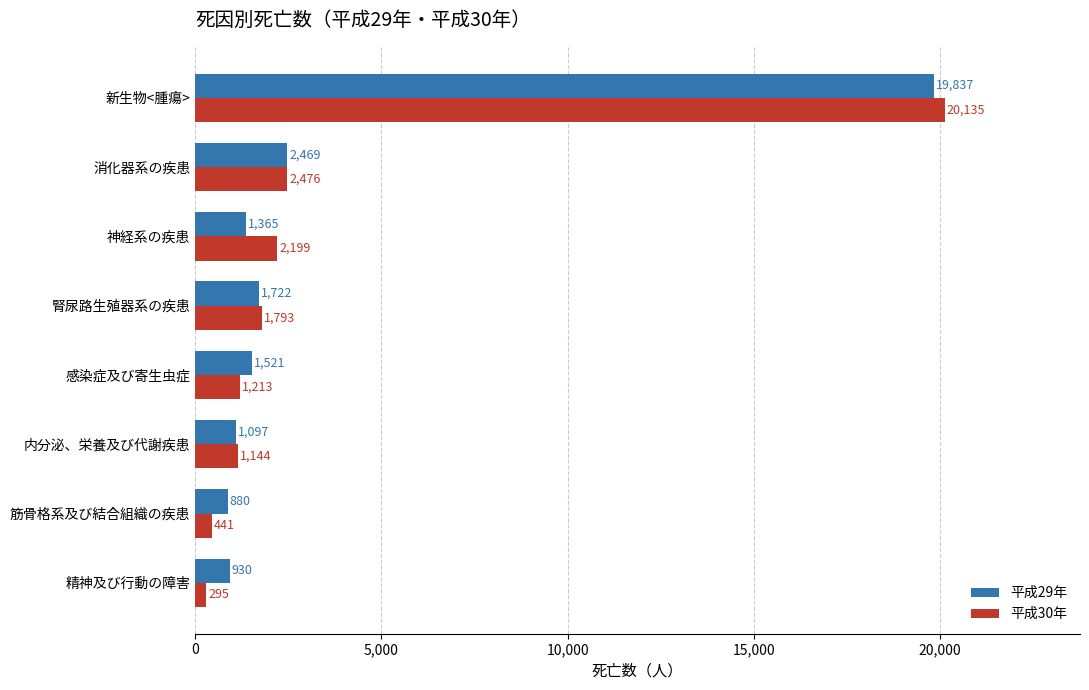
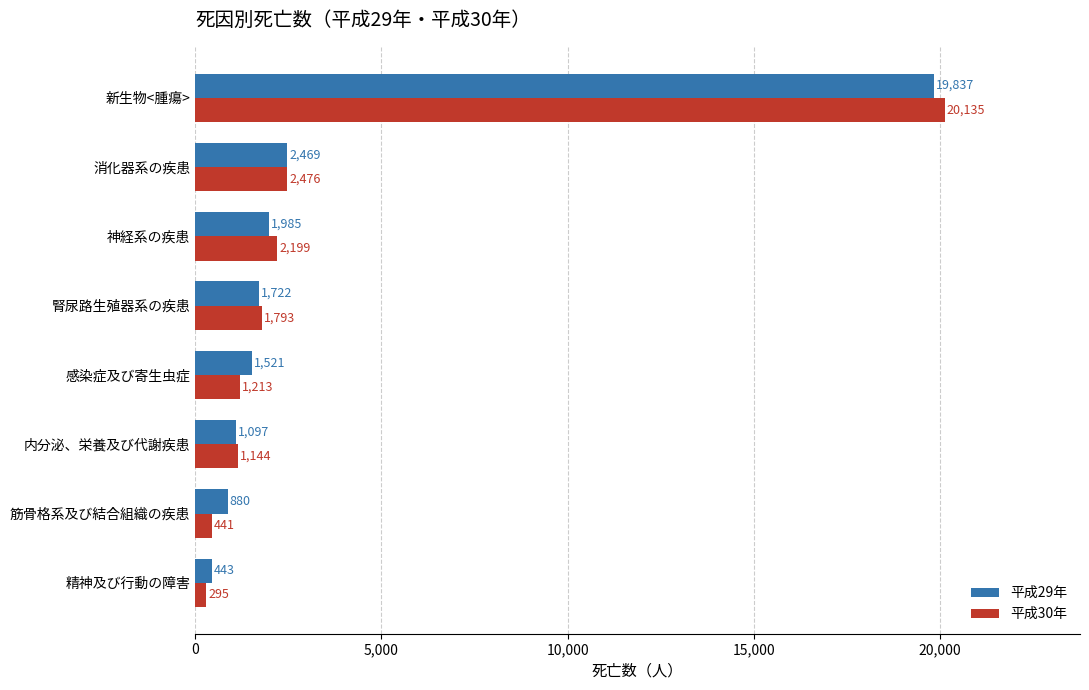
  {
    "平成29年": {
      "新生物<腫瘍>": "19,837",
      "消化器系の疾患": "2,469",
-     "神経系の疾患": "1,365",
+     "神経系の疾患": "1,985",
      "腎尿路生殖器系の疾患": "1,722",
      "感染症及び寄生虫症": "1,521",
      "内分泌、栄養及び代謝疾患": "1,097",
      "筋骨格系及び結合組織の疾患": "880",
-     "精神及び行動の障害": "930"
+     "精神及び行動の障害": "443"
    },
    "平成30年": {
      "新生物<腫瘍>": "20,135",
      "消化器系の疾患": "2,476",
      "神経系の疾患": "2,199",
      "腎尿路生殖器系の疾患": "1,793",
      "感染症及び寄生虫症": "1,213",
      "内分泌、栄養及び代謝疾患": "1,144",
      "筋骨格系及び結合組織の疾患": "441",
      "精神及び行動の障害": "295"
    }
  }
